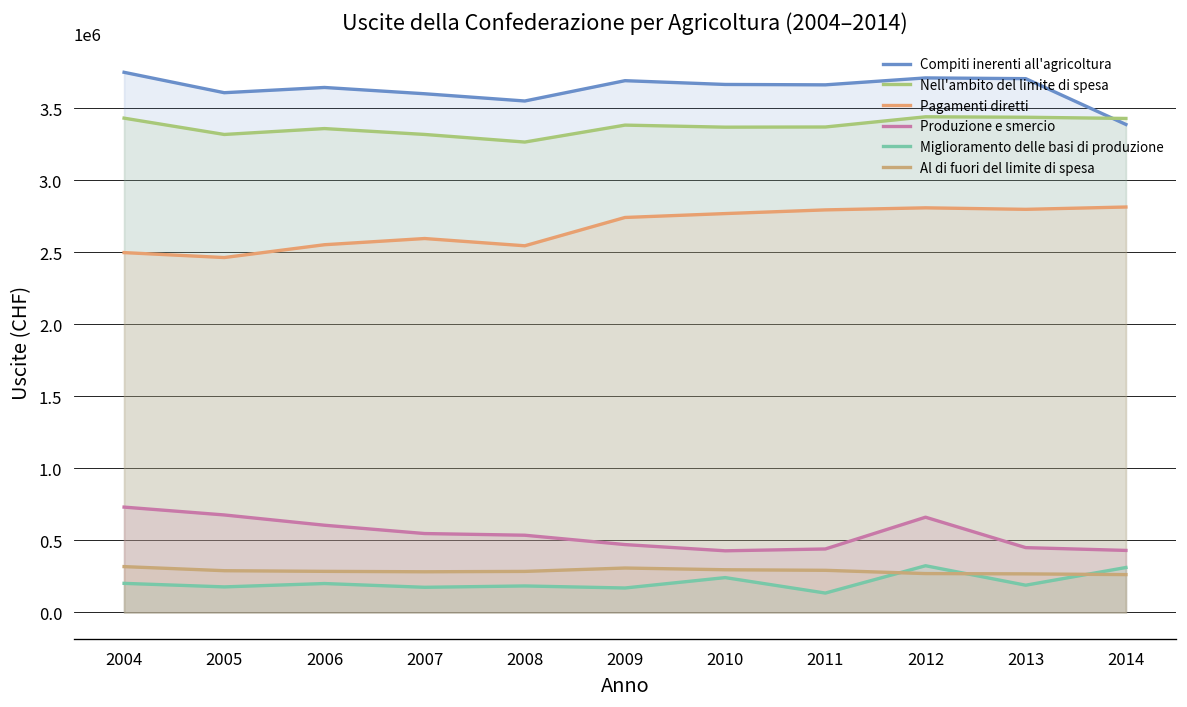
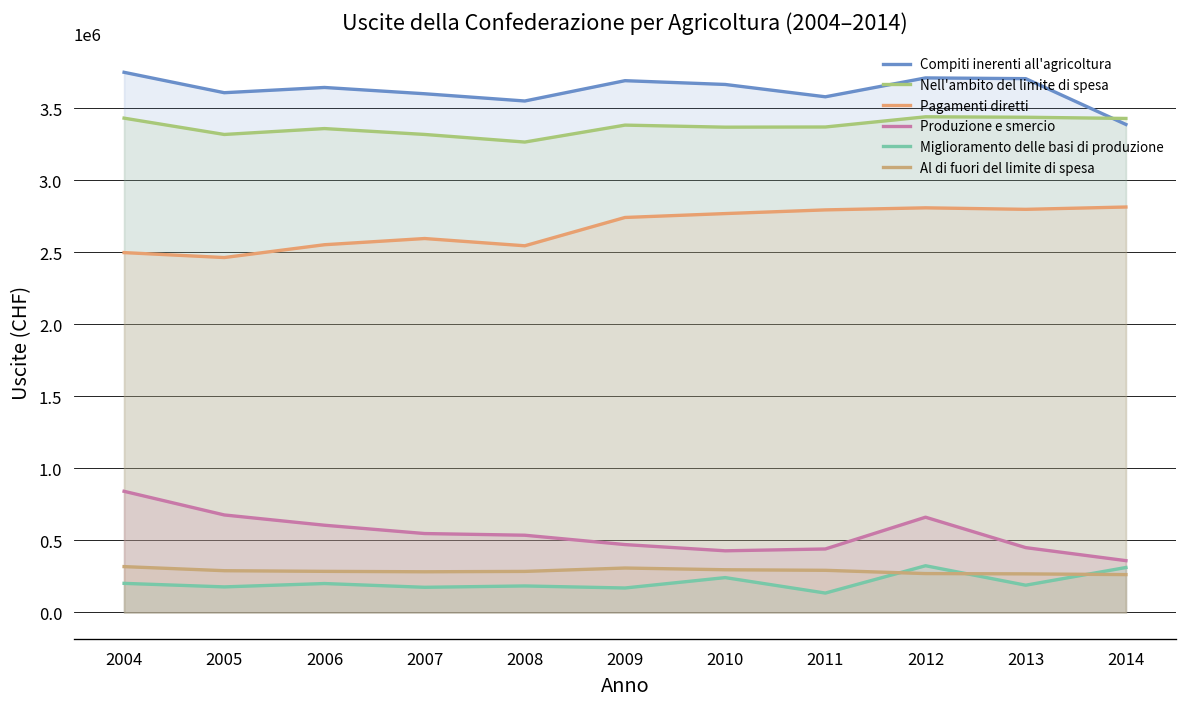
  {
    "Compiti inerenti all'agricoltura": {
      "2004": 3750000,
      "2005": 3610000,
      "2006": 3640000,
      "2007": 3600000,
      "2008": 3550000,
      "2009": 3690000,
      "2010": 3670000,
-     "2011": 3660000,
+     "2011": 3580000,
      "2012": 3710000,
      "2013": 3710000,
      "2014": 3390000
    },
    "Produzione e smercio": {
-     "2004": 730000,
+     "2004": 840000,
      "2005": 680000,
      "2006": 610000,
      "2007": 550000,
      "2008": 540000,
      "2009": 470000,
      "2010": 430000,
      "2011": 440000,
      "2012": 660000,
      "2013": 450000,
-     "2014": 430000
+     "2014": 360000
    },
    "Miglioramento delle basi di produzione": {
      "2004": 200000,
      "2005": 180000,
      "2006": 200000,
      "2007": 170000,
      "2008": 180000,
      "2009": 170000,
      "2010": 240000,
      "2011": 130000,
      "2012": 320000,
      "2013": 190000,
      "2014": 310000
    }
  }
